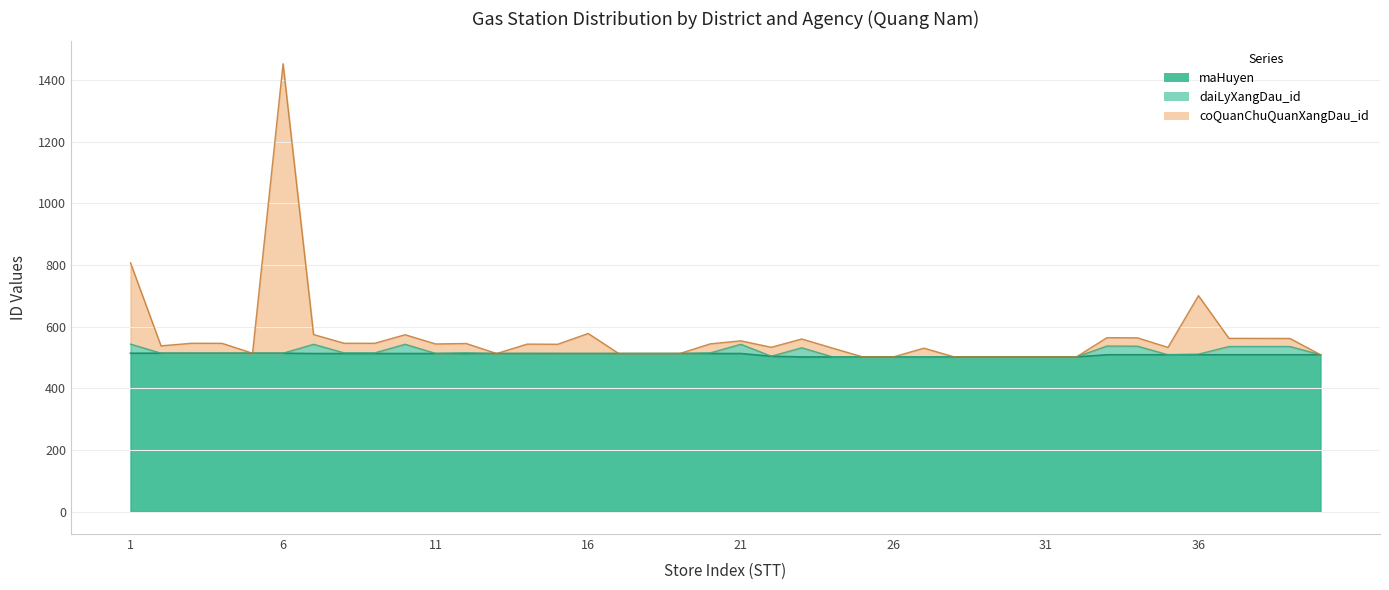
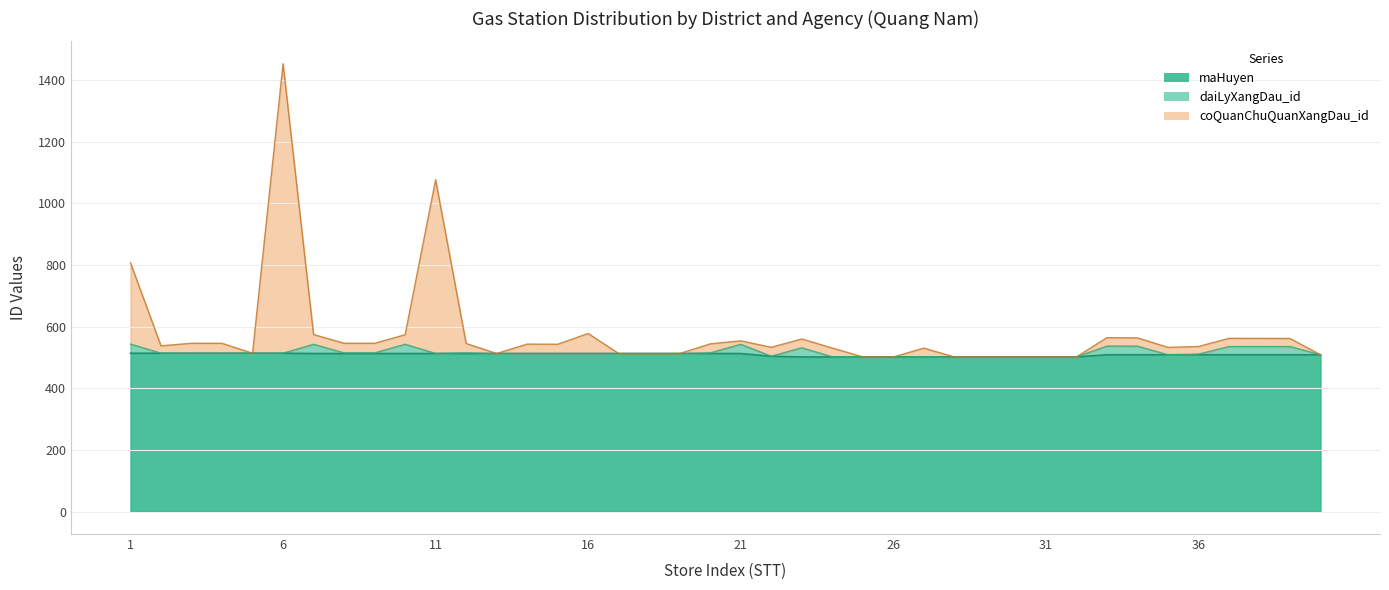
  {
    "coQuanChuQuanXangDau_id": {
      "1": 260,
      "6": 940,
-     "11": 30,
+     "11": 560,
      "16": 70,
      "21": 10,
-     "36": 190
+     "36": 20
    }
  }
